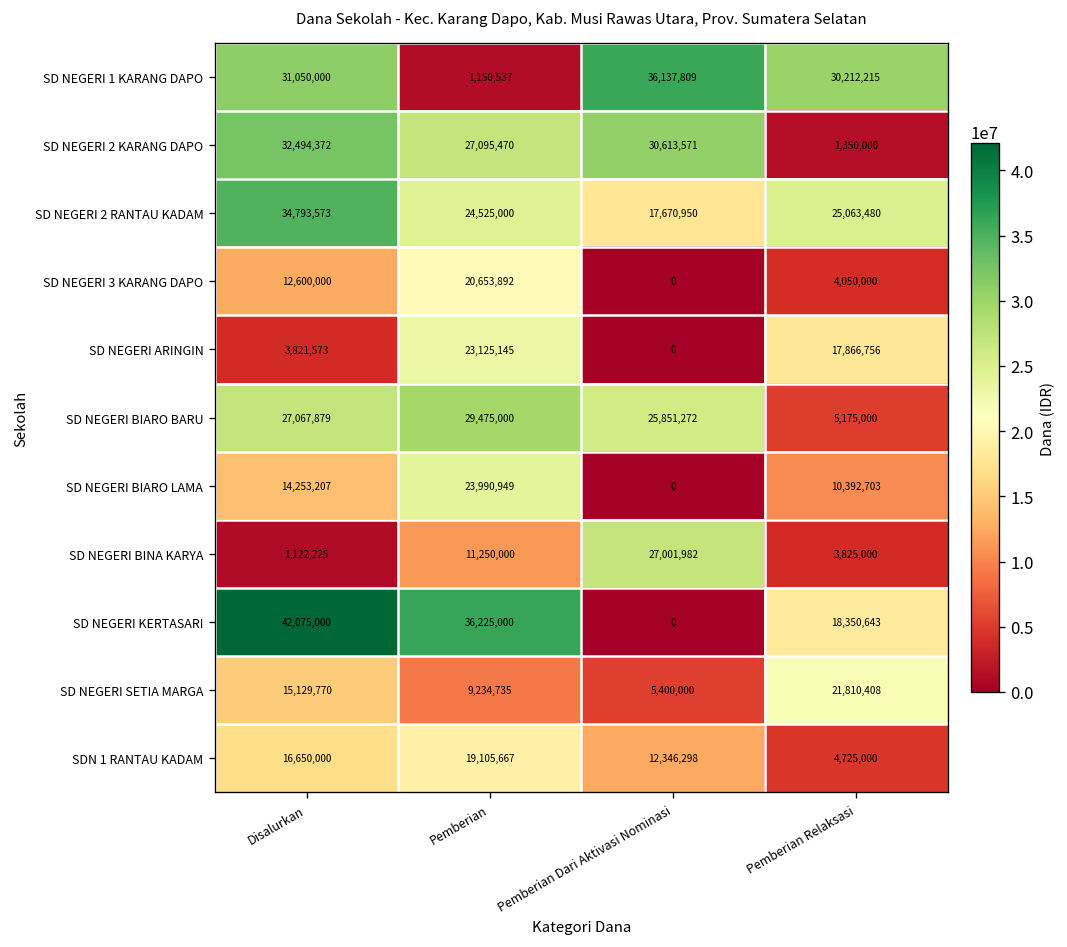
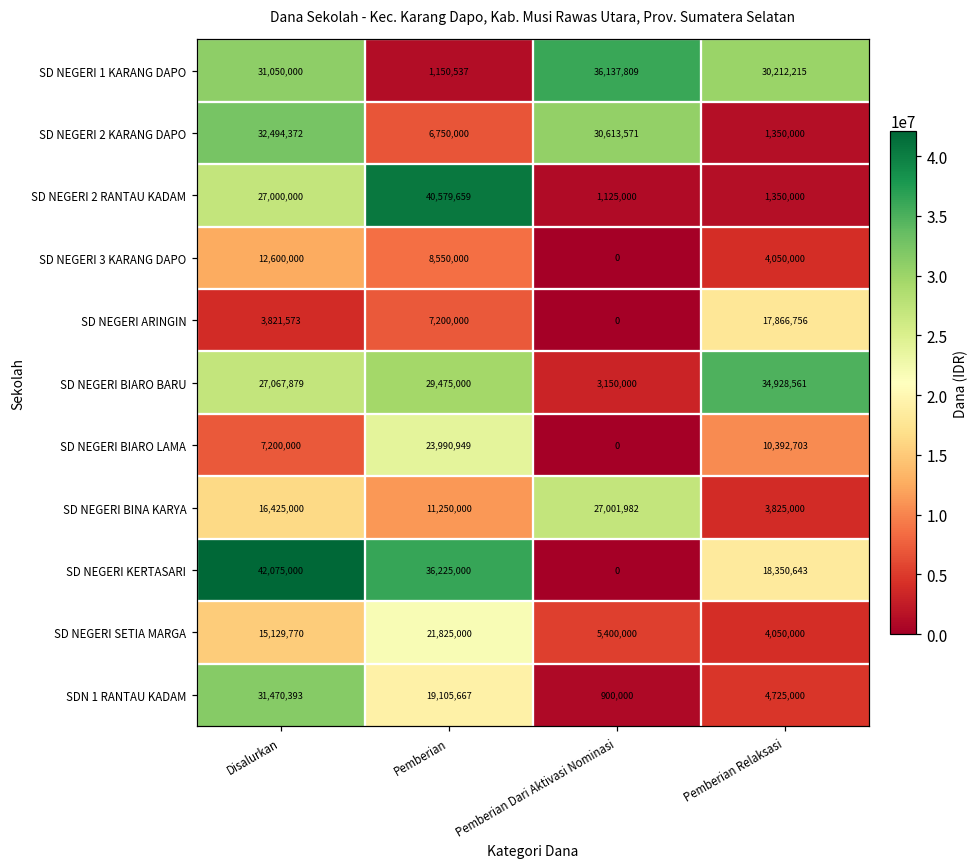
  {
    "SD NEGERI 1 KARANG DAPO": {
      "Disalurkan": "31,050,000",
      "Pemberian": "1,150,537",
      "Pemberian Dari Aktivasi Nominasi": "36,137,809",
      "Pemberian Relaksasi": "30,212,215"
    },
    "SD NEGERI 2 KARANG DAPO": {
      "Disalurkan": "32,494,372",
-     "Pemberian": "27,095,470",
+     "Pemberian": "6,750,000",
      "Pemberian Dari Aktivasi Nominasi": "30,613,571",
      "Pemberian Relaksasi": "1,350,000"
    },
    "SD NEGERI 2 RANTAU KADAM": {
-     "Disalurkan": "34,793,573",
-     "Pemberian": "24,525,000",
-     "Pemberian Dari Aktivasi Nominasi": "17,670,950",
-     "Pemberian Relaksasi": "25,063,480"
+     "Disalurkan": "27,000,000",
+     "Pemberian": "40,579,659",
+     "Pemberian Dari Aktivasi Nominasi": "1,125,000",
+     "Pemberian Relaksasi": "1,350,000"
    },
    "SD NEGERI 3 KARANG DAPO": {
      "Disalurkan": "12,600,000",
-     "Pemberian": "20,653,892",
+     "Pemberian": "8,550,000",
      "Pemberian Dari Aktivasi Nominasi": "0",
      "Pemberian Relaksasi": "4,050,000"
    },
    "SD NEGERI ARINGIN": {
      "Disalurkan": "3,821,573",
-     "Pemberian": "23,125,145",
+     "Pemberian": "7,200,000",
      "Pemberian Dari Aktivasi Nominasi": "0",
      "Pemberian Relaksasi": "17,866,756"
    },
    "SD NEGERI BIARO BARU": {
      "Disalurkan": "27,067,879",
      "Pemberian": "29,475,000",
-     "Pemberian Dari Aktivasi Nominasi": "25,851,272",
-     "Pemberian Relaksasi": "5,175,000"
+     "Pemberian Dari Aktivasi Nominasi": "3,150,000",
+     "Pemberian Relaksasi": "34,928,561"
    },
    "SD NEGERI BIARO LAMA": {
-     "Disalurkan": "14,253,207",
+     "Disalurkan": "7,200,000",
      "Pemberian": "23,990,949",
      "Pemberian Dari Aktivasi Nominasi": "0",
      "Pemberian Relaksasi": "10,392,703"
    },
    "SD NEGERI BINA KARYA": {
-     "Disalurkan": "1,122,225",
+     "Disalurkan": "16,425,000",
      "Pemberian": "11,250,000",
      "Pemberian Dari Aktivasi Nominasi": "27,001,982",
      "Pemberian Relaksasi": "3,825,000"
    },
    "SD NEGERI KERTASARI": {
      "Disalurkan": "42,075,000",
      "Pemberian": "36,225,000",
      "Pemberian Dari Aktivasi Nominasi": "0",
      "Pemberian Relaksasi": "18,350,643"
    },
    "SD NEGERI SETIA MARGA": {
      "Disalurkan": "15,129,770",
-     "Pemberian": "9,234,735",
+     "Pemberian": "21,825,000",
      "Pemberian Dari Aktivasi Nominasi": "5,400,000",
-     "Pemberian Relaksasi": "21,810,408"
+     "Pemberian Relaksasi": "4,050,000"
    },
    "SDN 1 RANTAU KADAM": {
-     "Disalurkan": "16,650,000",
+     "Disalurkan": "31,470,393",
      "Pemberian": "19,105,667",
-     "Pemberian Dari Aktivasi Nominasi": "12,346,298",
+     "Pemberian Dari Aktivasi Nominasi": "900,000",
      "Pemberian Relaksasi": "4,725,000"
    }
  }
